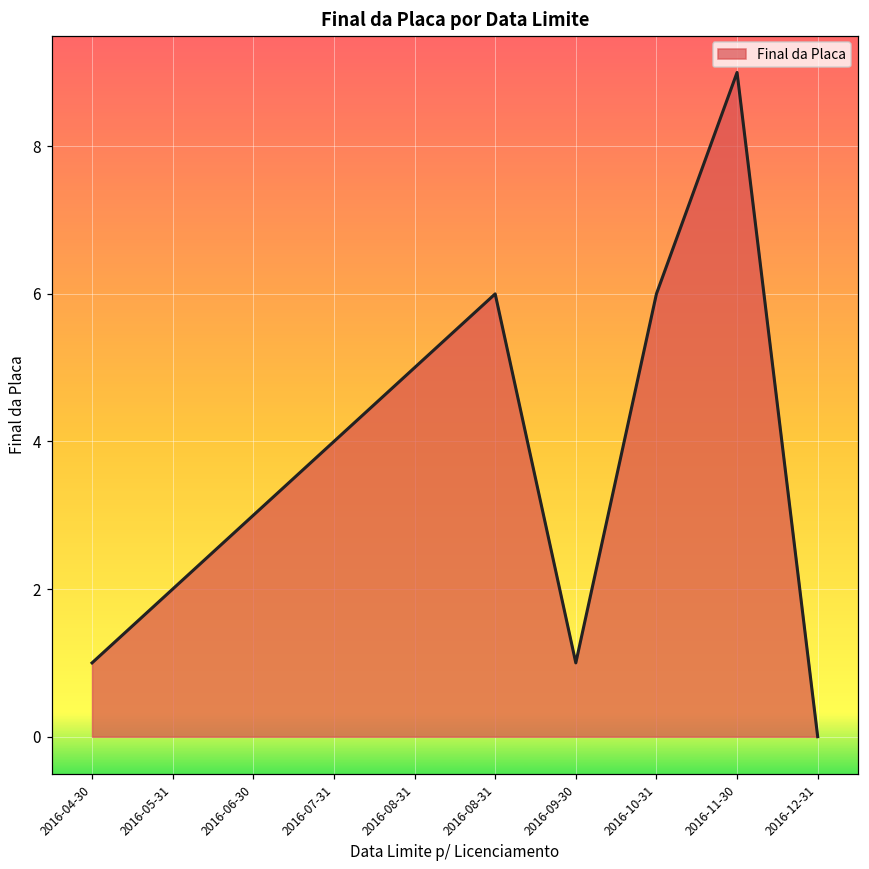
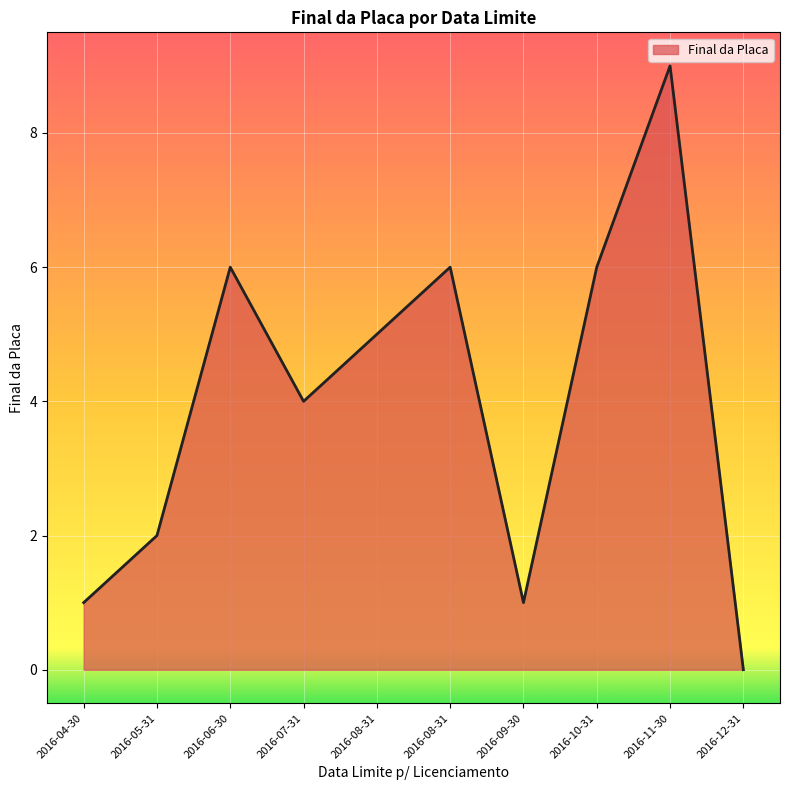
  {
    "2016-04-30": 1,
    "2016-05-31": 2,
-   "2016-06-30": 3,
+   "2016-06-30": 6,
    "2016-07-31": 4,
    "2016-09-30": 1,
    "2016-10-31": 6,
    "2016-11-30": 9,
    "2016-12-31": 0
  }
